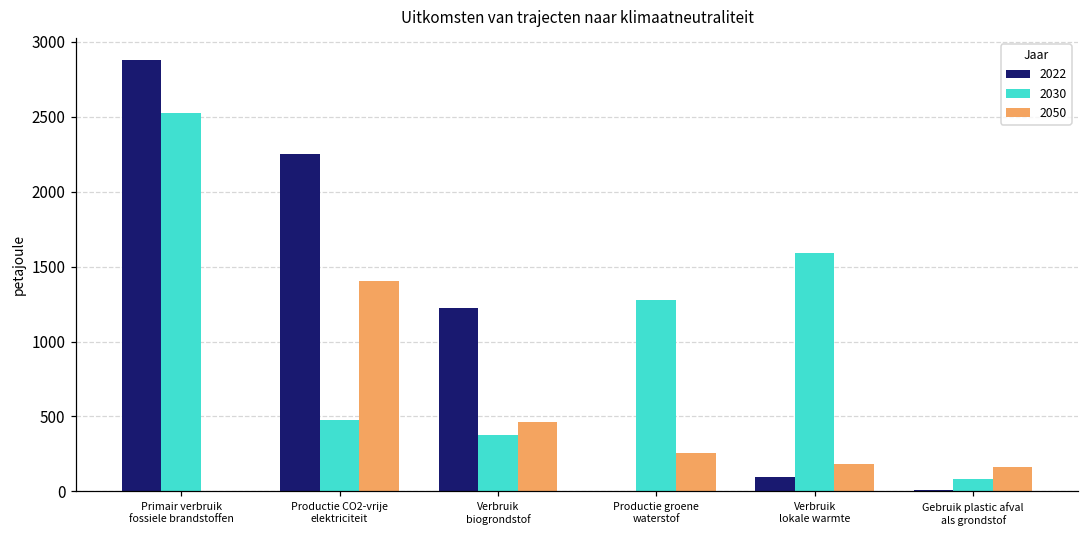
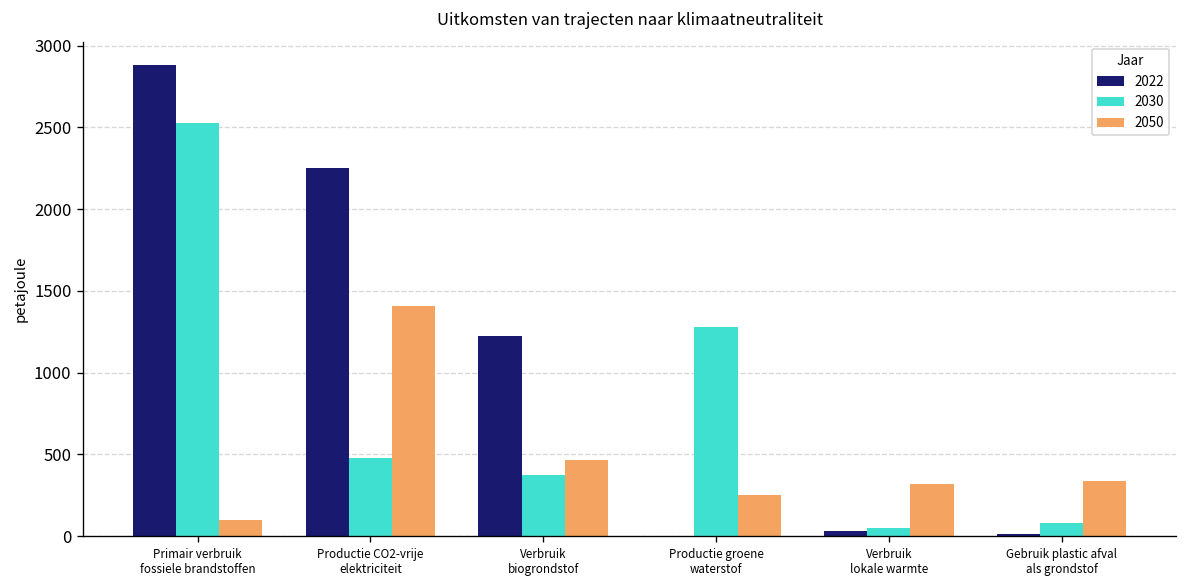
  {
    "2022": {
      "Primair verbruik fossiele brandstoffen": 2880,
      "Productie CO2-vrije elektriciteit": 2250,
      "Verbruik biogrondstof": 1220,
-     "Verbruik lokale warmte": 90
+     "Verbruik lokale warmte": 30
    },
    "2030": {
      "Primair verbruik fossiele brandstoffen": 2530,
      "Productie CO2-vrije elektriciteit": 480,
      "Verbruik biogrondstof": 370,
      "Productie groene waterstof": 1280,
-     "Verbruik lokale warmte": 1590,
+     "Verbruik lokale warmte": 50,
      "Gebruik plastic afval als grondstof": 80
    },
    "2050": {
-     "Primair verbruik fossiele brandstoffen": 0,
+     "Primair verbruik fossiele brandstoffen": 100,
      "Productie CO2-vrije elektriciteit": 1410,
      "Verbruik biogrondstof": 460,
      "Productie groene waterstof": 250,
-     "Verbruik lokale warmte": 180,
-     "Gebruik plastic afval als grondstof": 160
+     "Verbruik lokale warmte": 320,
+     "Gebruik plastic afval als grondstof": 340
    }
  }
